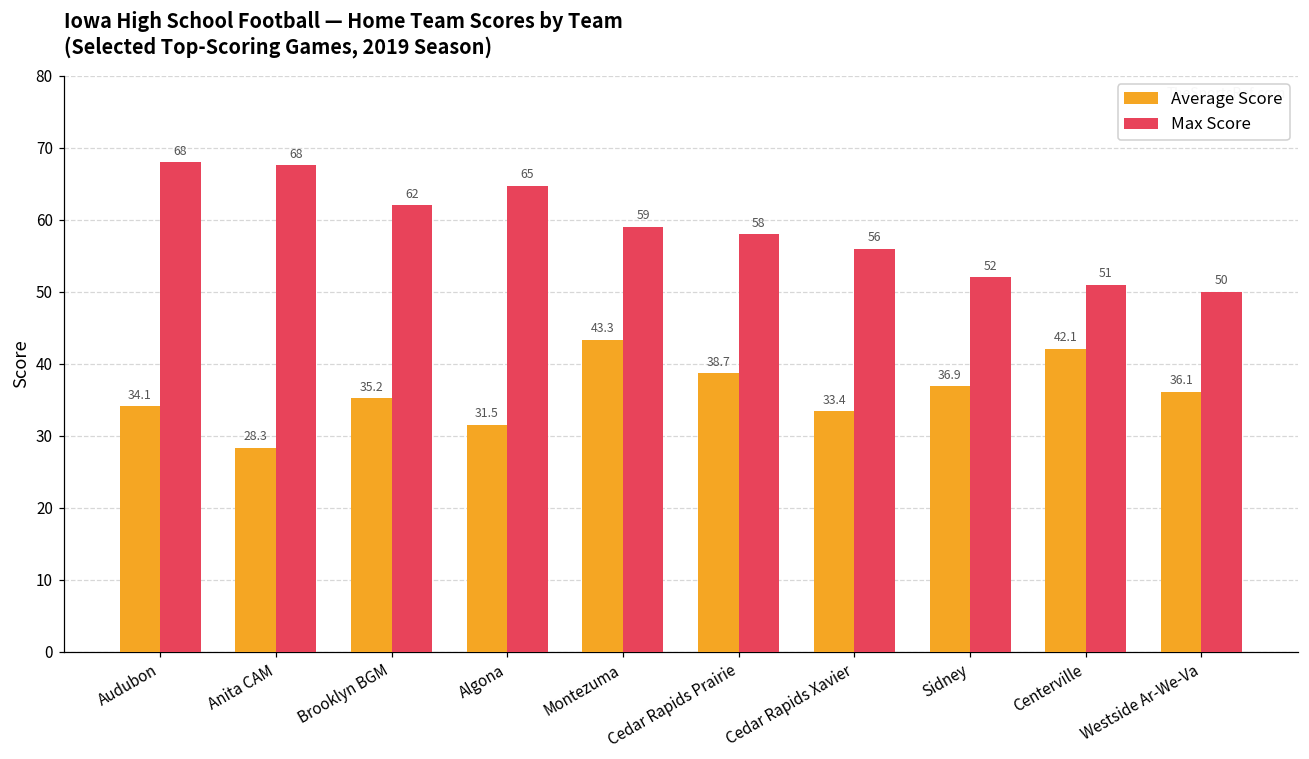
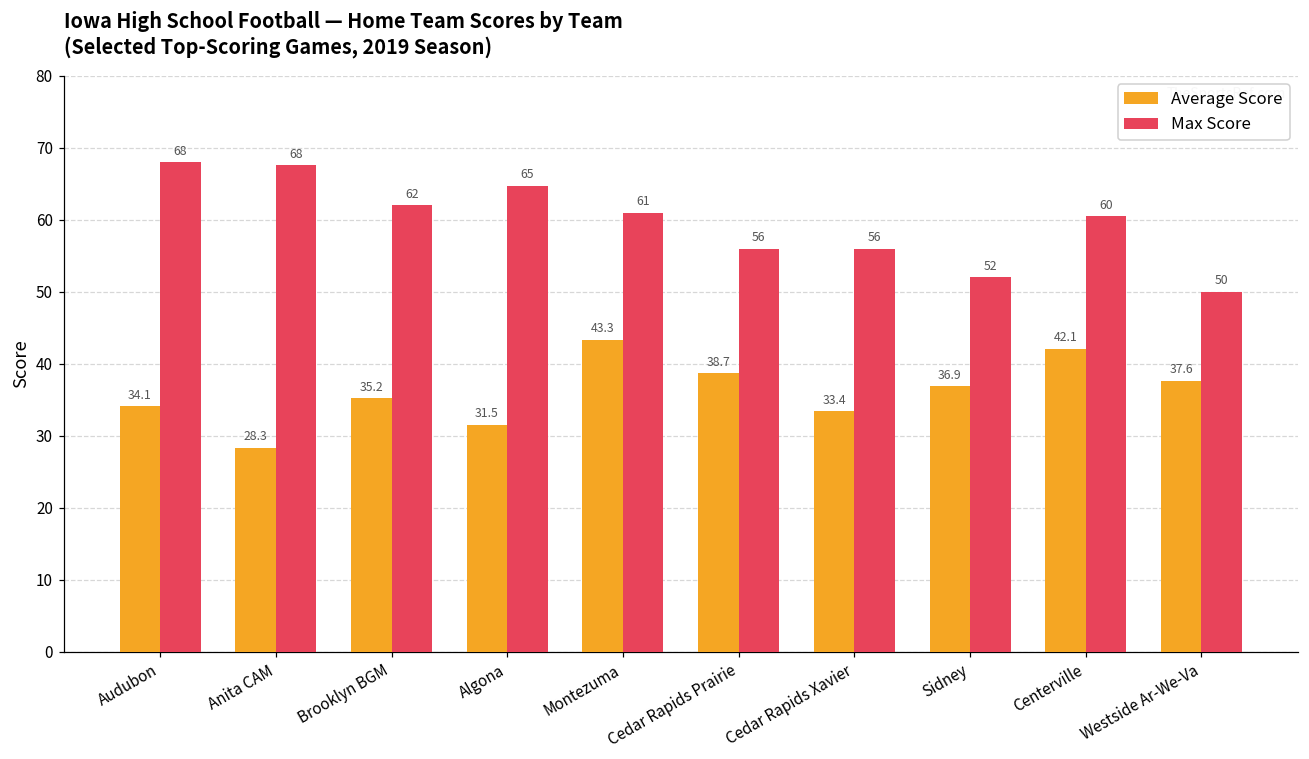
  {
    "Average Score": {
      "Audubon": 34.1,
      "Anita CAM": 28.3,
      "Brooklyn BGM": 35.2,
      "Algona": 31.5,
      "Montezuma": 43.3,
      "Cedar Rapids Prairie": 38.7,
      "Cedar Rapids Xavier": 33.4,
      "Sidney": 36.9,
      "Centerville": 42.1,
-     "Westside Ar-We-Va": 36.1
+     "Westside Ar-We-Va": 37.6
    },
    "Max Score": {
      "Audubon": 68,
      "Anita CAM": 68,
      "Brooklyn BGM": 62,
      "Algona": 65,
-     "Montezuma": 59,
-     "Cedar Rapids Prairie": 58,
+     "Montezuma": 61,
+     "Cedar Rapids Prairie": 56,
      "Cedar Rapids Xavier": 56,
      "Sidney": 52,
-     "Centerville": 51,
+     "Centerville": 60,
      "Westside Ar-We-Va": 50
    }
  }
